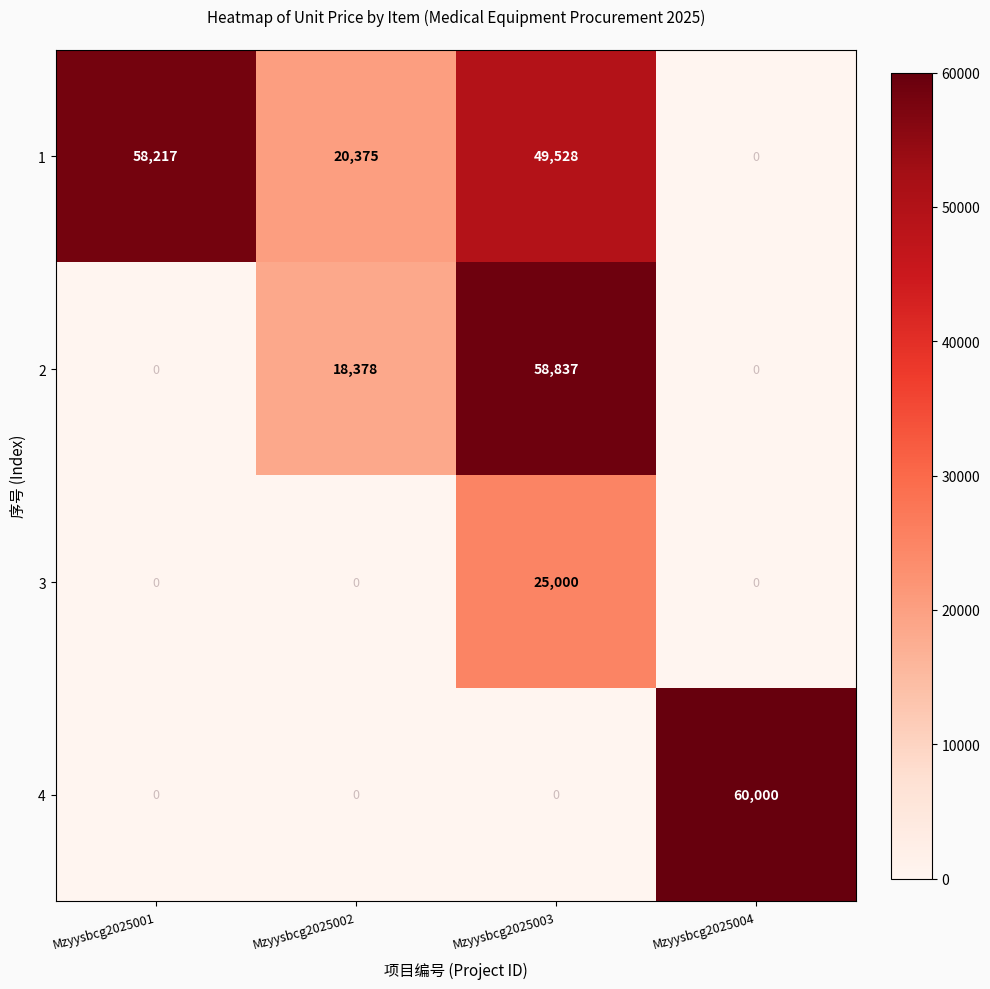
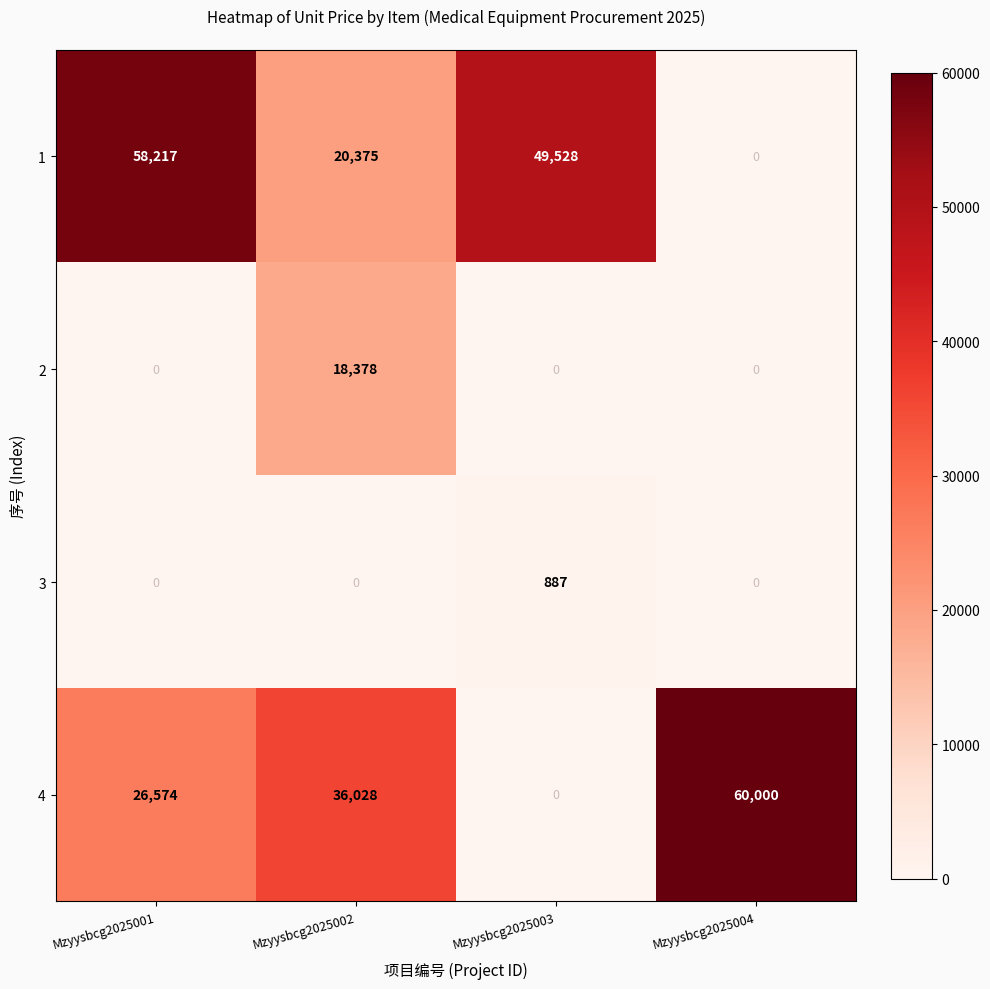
  {
    "1": {
      "Mzyysbcg2025001": "58,217",
      "Mzyysbcg2025002": "20,375",
      "Mzyysbcg2025003": "49,528",
      "Mzyysbcg2025004": "0"
    },
    "2": {
      "Mzyysbcg2025001": "0",
      "Mzyysbcg2025002": "18,378",
-     "Mzyysbcg2025003": "58,837",
+     "Mzyysbcg2025003": "0",
      "Mzyysbcg2025004": "0"
    },
    "3": {
      "Mzyysbcg2025001": "0",
      "Mzyysbcg2025002": "0",
-     "Mzyysbcg2025003": "25,000",
+     "Mzyysbcg2025003": "887",
      "Mzyysbcg2025004": "0"
    },
    "4": {
-     "Mzyysbcg2025001": "0",
-     "Mzyysbcg2025002": "0",
+     "Mzyysbcg2025001": "26,574",
+     "Mzyysbcg2025002": "36,028",
      "Mzyysbcg2025003": "0",
      "Mzyysbcg2025004": "60,000"
    }
  }
